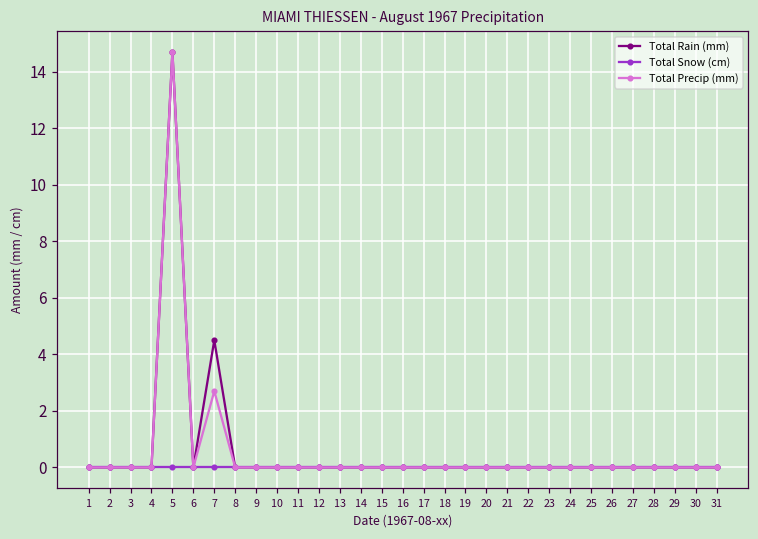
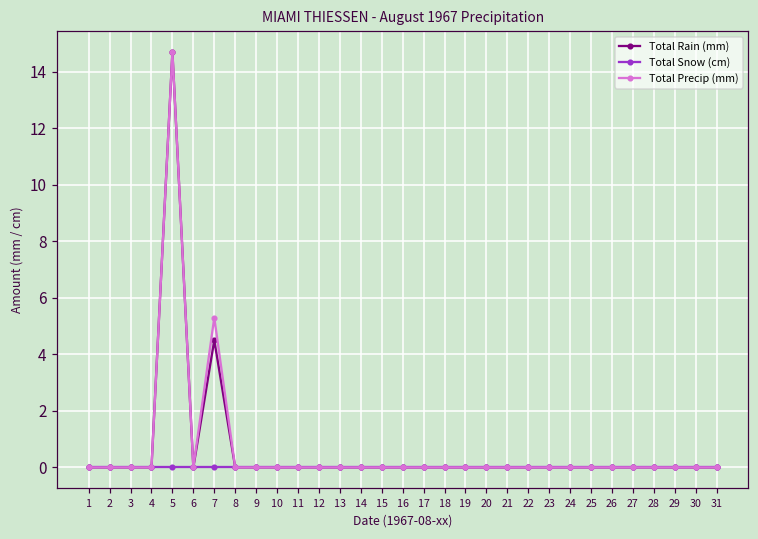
  {
    "Total Rain (mm)": {
      "7": 4.5
    },
    "Total Snow (cm)": {
      "5": 0.0,
      "7": 0.0
    },
    "Total Precip (mm)": {
-     "7": 2.7
+     "7": 5.3
    }
  }
